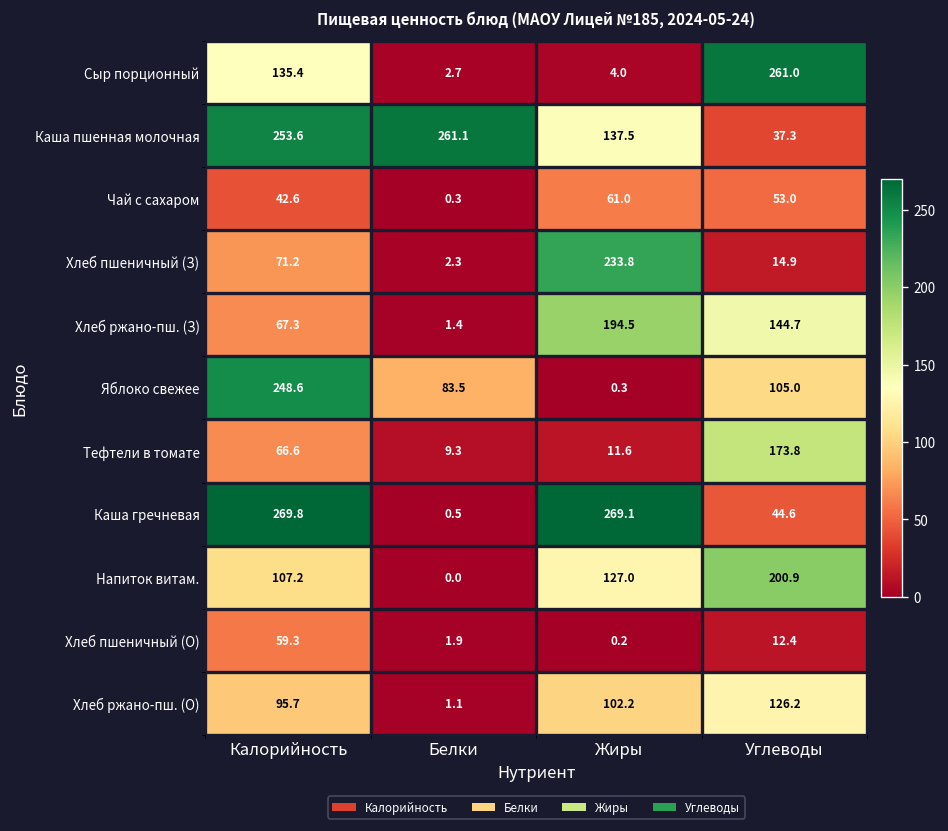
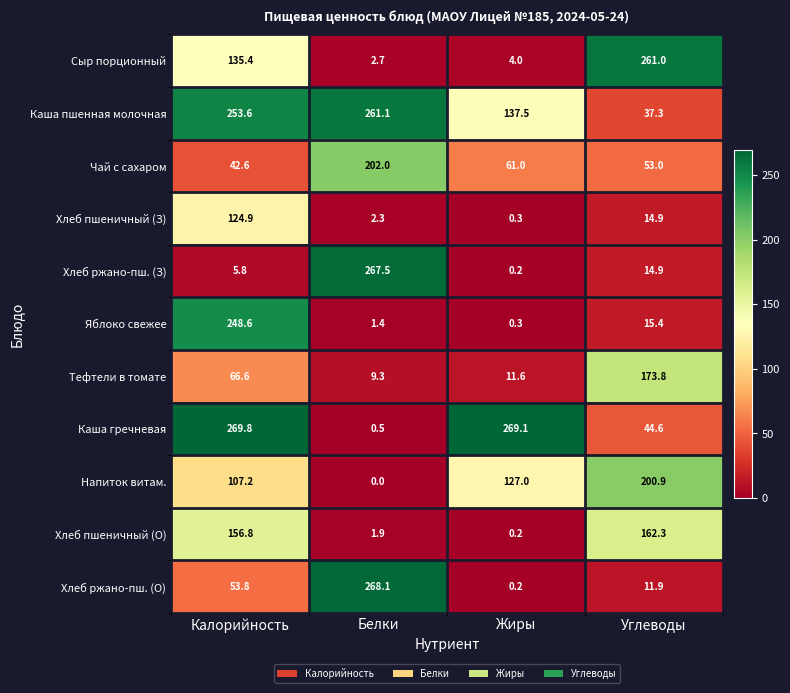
  {
    "Сыр порционный": {
      "Калорийность": 135.4,
      "Белки": 2.7,
      "Жиры": 4.0,
      "Углеводы": 261.0
    },
    "Каша пшенная молочная": {
      "Калорийность": 253.6,
      "Белки": 261.1,
      "Жиры": 137.5,
      "Углеводы": 37.3
    },
    "Чай с сахаром": {
      "Калорийность": 42.6,
-     "Белки": 0.3,
+     "Белки": 202.0,
      "Жиры": 61.0,
      "Углеводы": 53.0
    },
    "Хлеб пшеничный (З)": {
-     "Калорийность": 71.2,
+     "Калорийность": 124.9,
      "Белки": 2.3,
-     "Жиры": 233.8,
+     "Жиры": 0.3,
      "Углеводы": 14.9
    },
    "Хлеб ржано-пш. (З)": {
-     "Калорийность": 67.3,
-     "Белки": 1.4,
-     "Жиры": 194.5,
-     "Углеводы": 144.7
+     "Калорийность": 5.8,
+     "Белки": 267.5,
+     "Жиры": 0.2,
+     "Углеводы": 14.9
    },
    "Яблоко свежее": {
      "Калорийность": 248.6,
-     "Белки": 83.5,
+     "Белки": 1.4,
      "Жиры": 0.3,
-     "Углеводы": 105.0
+     "Углеводы": 15.4
    },
    "Тефтели в томате": {
      "Калорийность": 66.6,
      "Белки": 9.3,
      "Жиры": 11.6,
      "Углеводы": 173.8
    },
    "Каша гречневая": {
      "Калорийность": 269.8,
      "Белки": 0.5,
      "Жиры": 269.1,
      "Углеводы": 44.6
    },
    "Напиток витам.": {
      "Калорийность": 107.2,
      "Белки": 0.0,
      "Жиры": 127.0,
      "Углеводы": 200.9
    },
    "Хлеб пшеничный (О)": {
-     "Калорийность": 59.3,
+     "Калорийность": 156.8,
      "Белки": 1.9,
      "Жиры": 0.2,
-     "Углеводы": 12.4
+     "Углеводы": 162.3
    },
    "Хлеб ржано-пш. (О)": {
-     "Калорийность": 95.7,
-     "Белки": 1.1,
-     "Жиры": 102.2,
-     "Углеводы": 126.2
+     "Калорийность": 53.8,
+     "Белки": 268.1,
+     "Жиры": 0.2,
+     "Углеводы": 11.9
    }
  }
